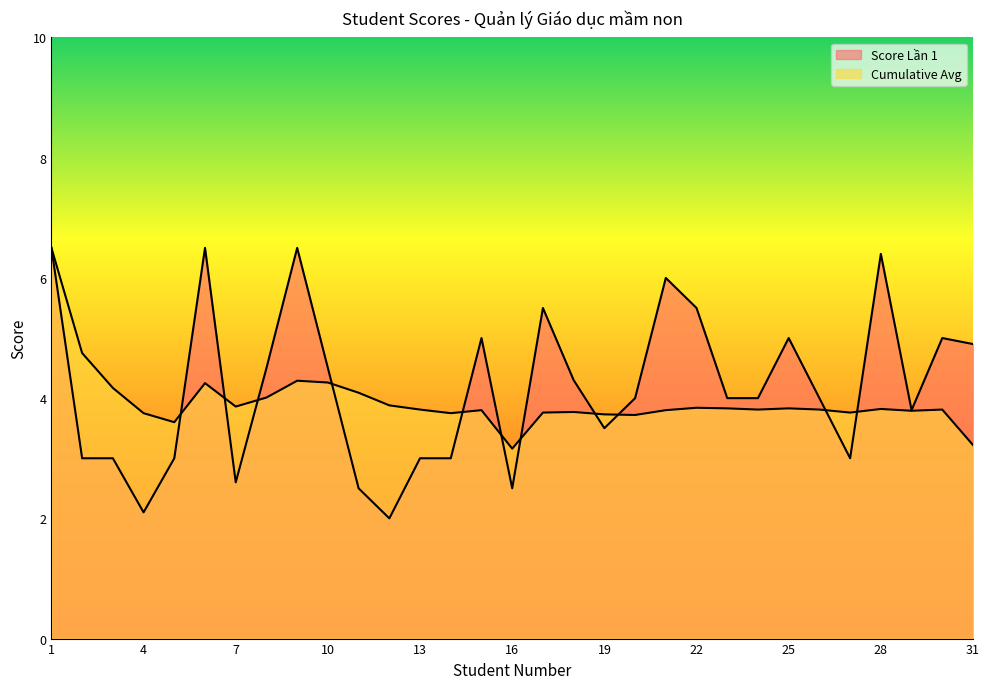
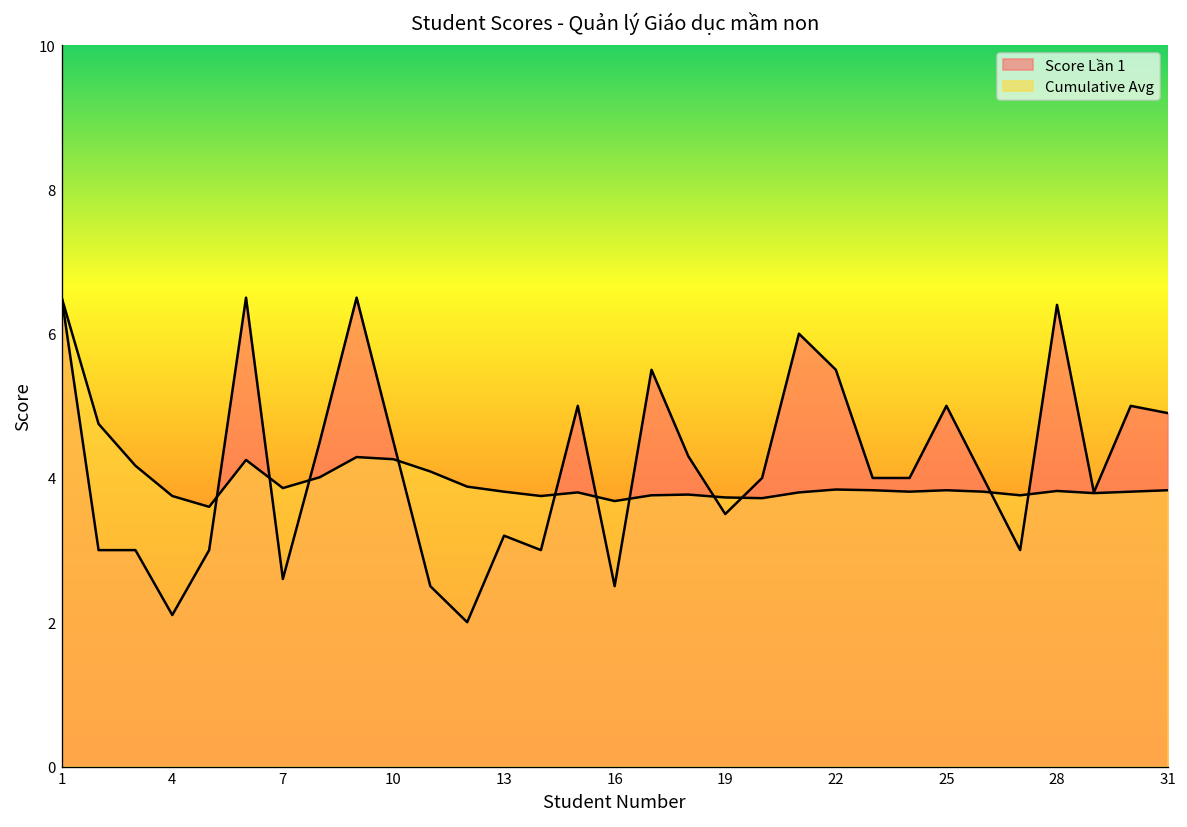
  {
    "Score Lần 1": {
      "4": 2.1,
      "7": 2.6,
      "10": 4.5,
-     "13": 3.0,
+     "13": 3.2,
      "16": 2.5,
      "19": 3.5,
      "22": 5.5,
      "25": 5.0,
      "28": 6.4,
      "31": 4.9
    },
    "Cumulative Avg": {
      "4": 3.8,
      "7": 3.9,
      "10": 4.3,
      "13": 3.8,
-     "16": 3.2,
+     "16": 3.7,
      "19": 3.7,
      "22": 3.8,
      "25": 3.8,
      "28": 3.8,
-     "31": 3.2
+     "31": 3.8
    }
  }
